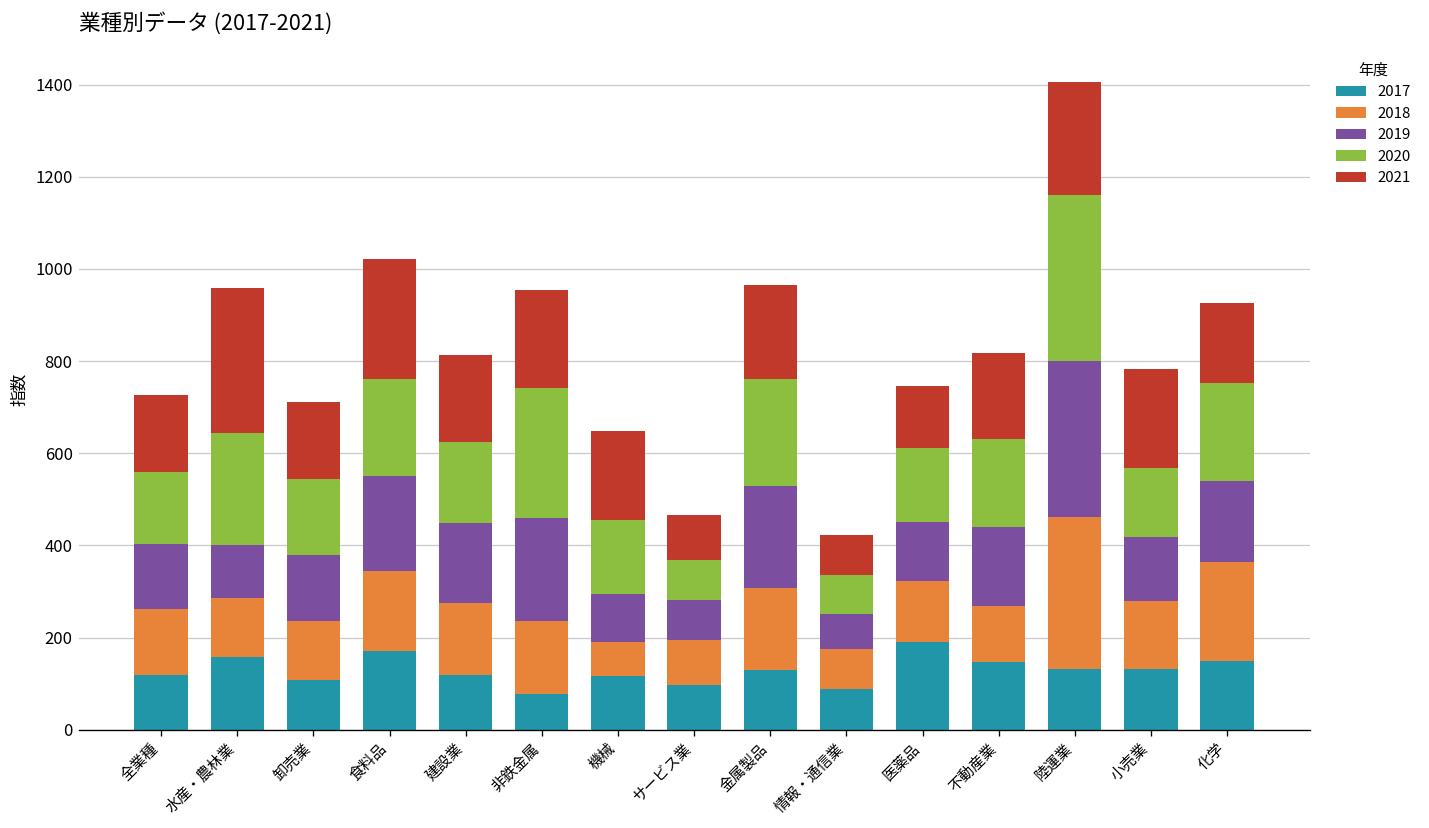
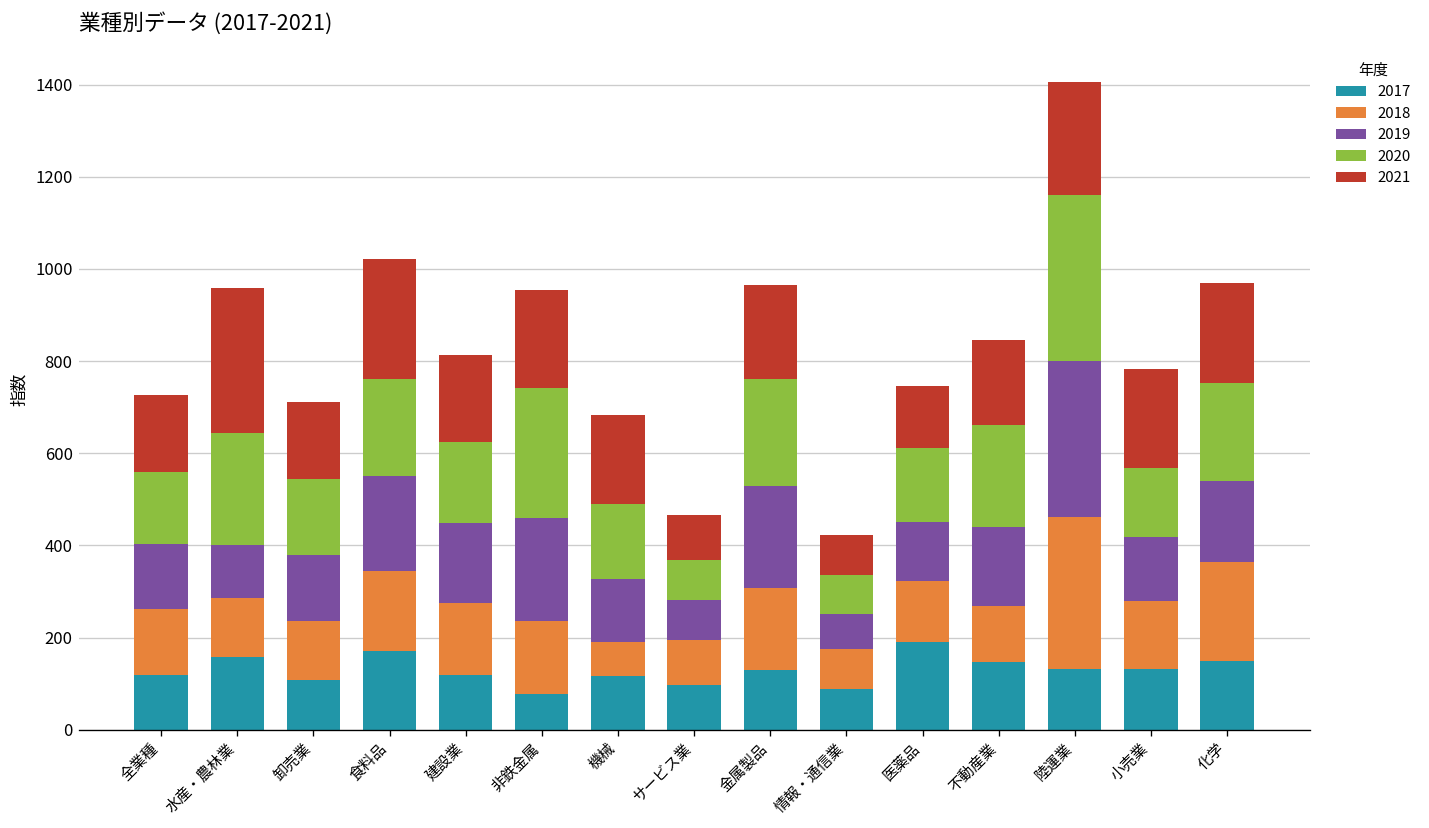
  {
    "2017": {
      "全業種": 120,
      "水産・農林業": 160,
      "卸売業": 110,
      "食料品": 170,
      "建設業": 120,
      "非鉄金属": 80,
      "機械": 120,
      "サービス業": 100,
      "金属製品": 130,
      "情報・通信業": 90,
      "医薬品": 190,
      "不動産業": 150,
      "陸運業": 130,
      "小売業": 130,
      "化学": 150
    },
    "2018": {
      "全業種": 140,
      "水産・農林業": 130,
      "卸売業": 130,
      "食料品": 170,
      "建設業": 160,
      "非鉄金属": 160,
      "機械": 70,
      "サービス業": 100,
      "金属製品": 180,
      "情報・通信業": 90,
      "医薬品": 130,
      "不動産業": 120,
      "陸運業": 330,
      "小売業": 150,
      "化学": 210
    },
    "2019": {
      "全業種": 140,
      "水産・農林業": 110,
      "卸売業": 140,
      "食料品": 210,
      "建設業": 170,
      "非鉄金属": 220,
-     "機械": 100,
+     "機械": 140,
      "サービス業": 90,
      "金属製品": 220,
      "情報・通信業": 80,
      "医薬品": 130,
      "不動産業": 170,
      "陸運業": 340,
      "小売業": 140,
      "化学": 180
    },
    "2020": {
      "全業種": 160,
      "水産・農林業": 250,
      "卸売業": 170,
      "食料品": 210,
      "建設業": 180,
      "非鉄金属": 280,
      "機械": 160,
      "サービス業": 90,
      "金属製品": 230,
      "情報・通信業": 80,
      "医薬品": 160,
-     "不動産業": 190,
+     "不動産業": 220,
      "陸運業": 360,
      "小売業": 150,
      "化学": 210
    },
    "2021": {
      "全業種": 170,
      "水産・農林業": 310,
      "卸売業": 170,
      "食料品": 260,
      "建設業": 190,
      "非鉄金属": 210,
      "機械": 190,
      "サービス業": 100,
      "金属製品": 210,
      "情報・通信業": 90,
      "医薬品": 140,
      "不動産業": 190,
      "陸運業": 250,
      "小売業": 210,
-     "化学": 170
+     "化学": 220
    }
  }
